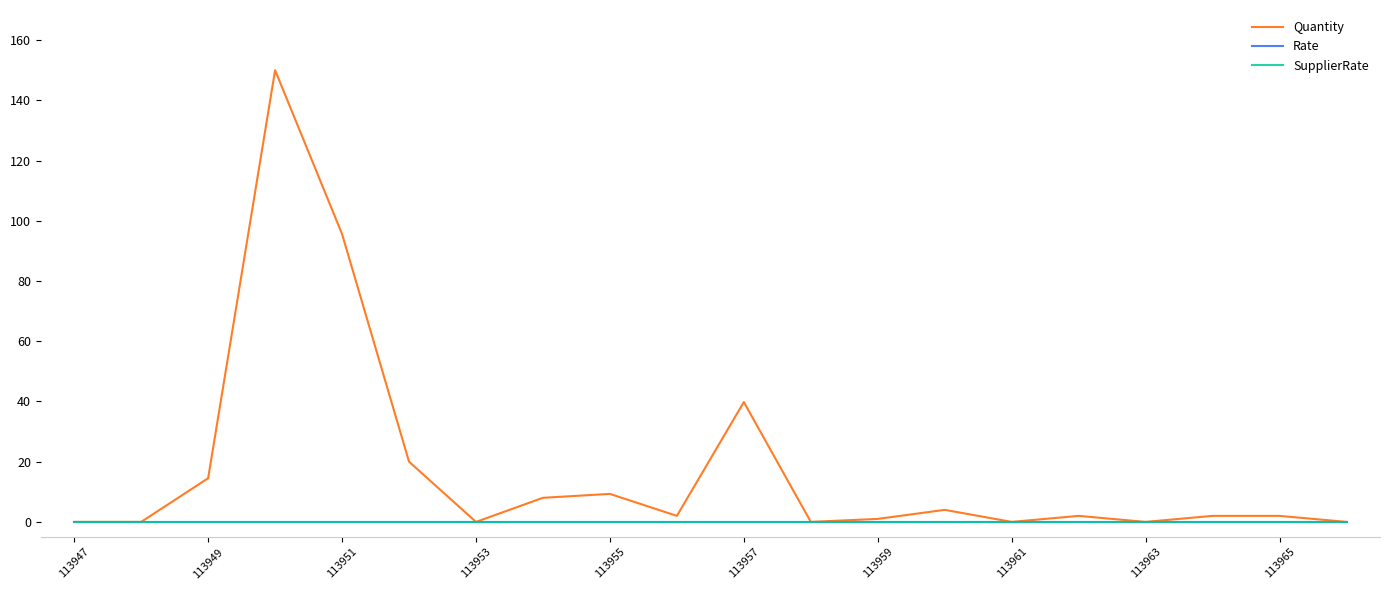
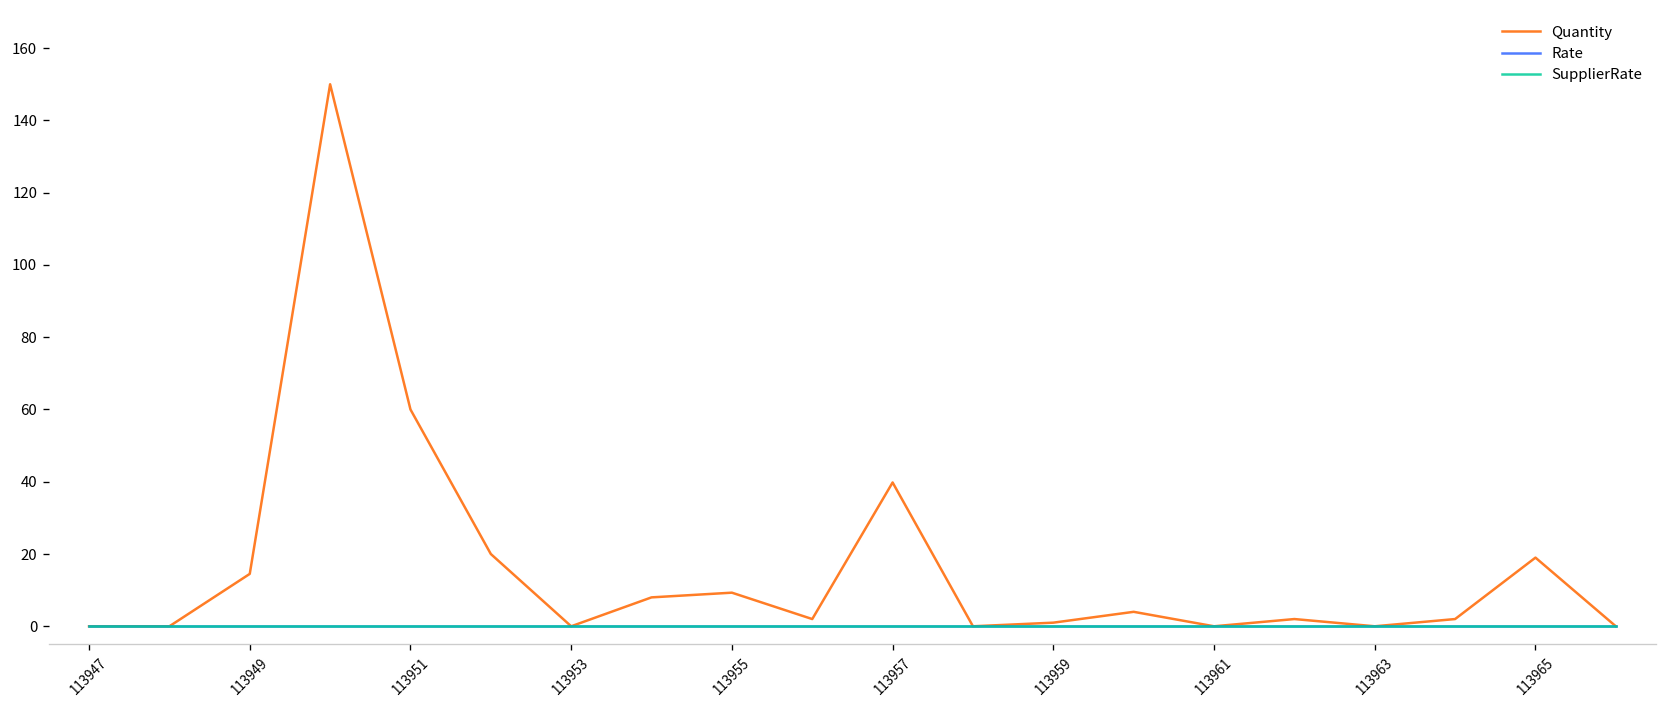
  {
    "Quantity": {
      "113949": 15,
-     "113951": 96,
+     "113951": 60,
      "113955": 9,
      "113957": 40,
      "113959": 1,
-     "113965": 2
+     "113965": 19
    },
    "SupplierRate": {
      "113949": 0,
      "113951": 0,
      "113955": 0,
      "113957": 0,
      "113959": 0,
      "113965": 0
    }
  }
